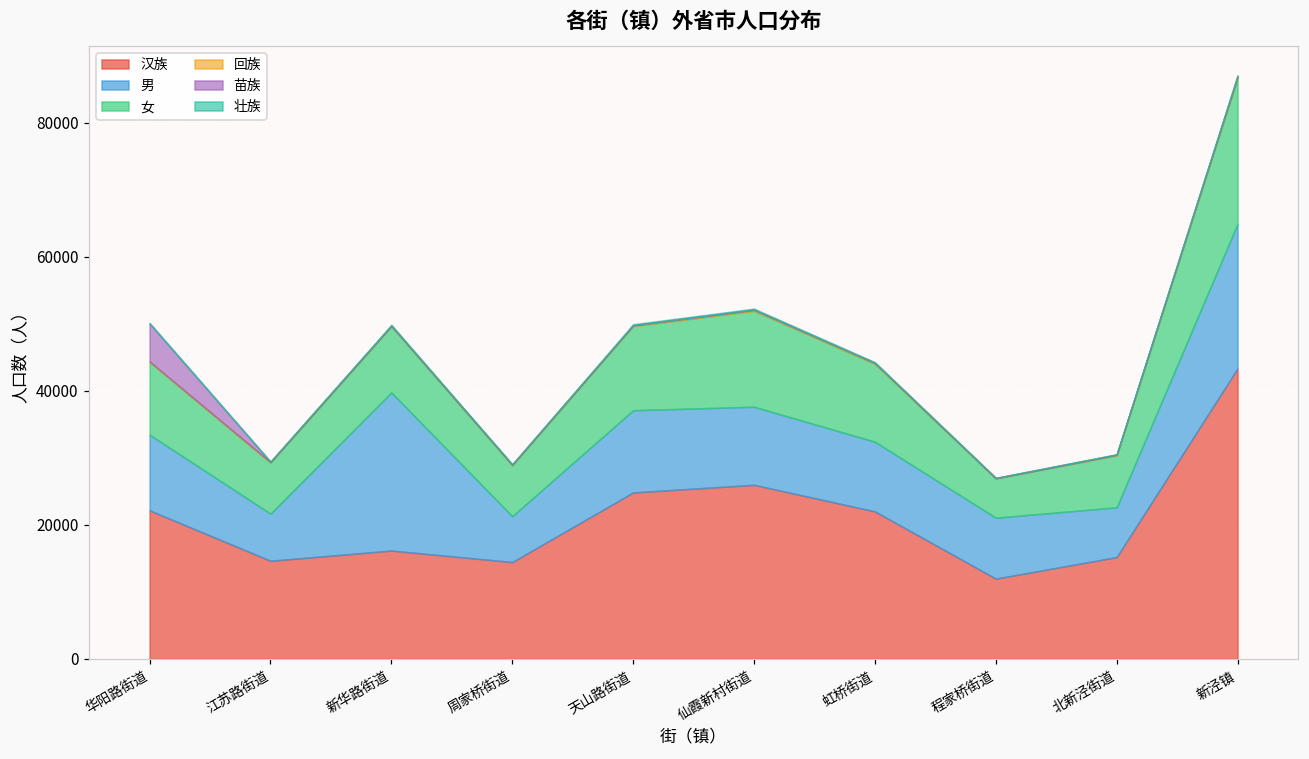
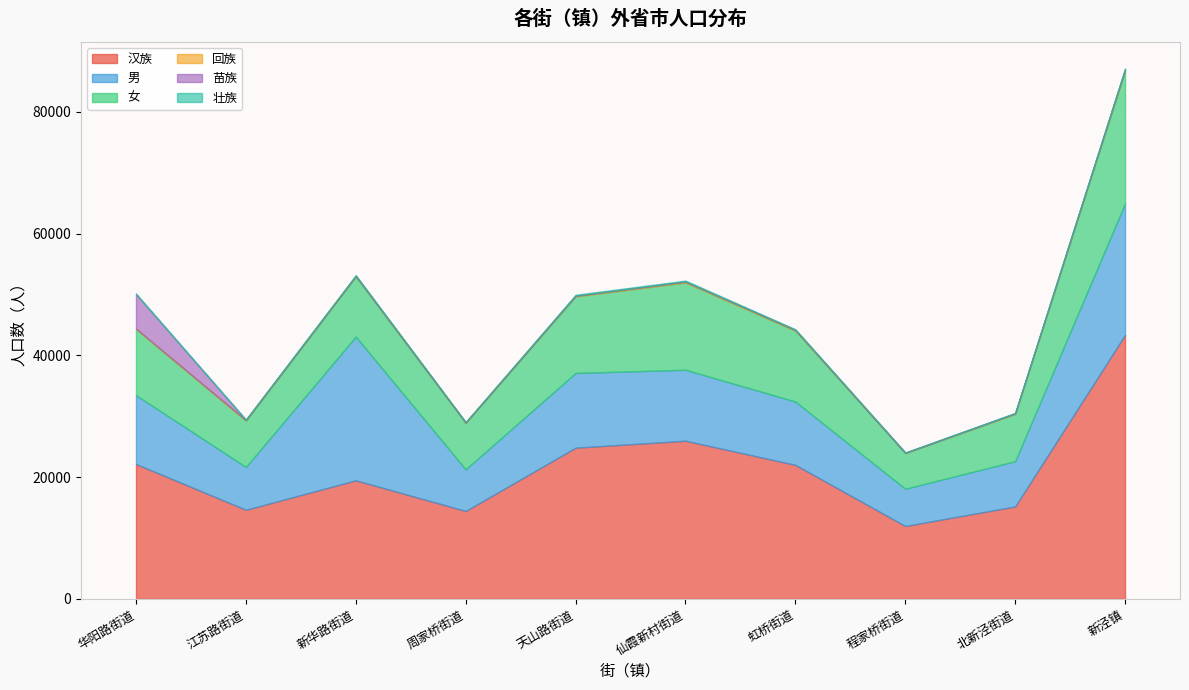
  {
    "汉族": {
      "华阳路街道": 22000,
      "江苏路街道": 15000,
-     "新华路街道": 16000,
+     "新华路街道": 19000,
      "周家桥街道": 14000,
      "天山路街道": 25000,
      "仙霞新村街道": 26000,
      "虹桥街道": 22000,
      "程家桥街道": 12000,
      "北新泾街道": 15000,
      "新泾镇": 43000
    },
    "男": {
      "华阳路街道": 11000,
      "江苏路街道": 7000,
      "新华路街道": 24000,
      "周家桥街道": 7000,
      "天山路街道": 12000,
      "仙霞新村街道": 12000,
      "虹桥街道": 10000,
-     "程家桥街道": 9000,
+     "程家桥街道": 6000,
      "北新泾街道": 7000,
      "新泾镇": 22000
    }
  }
